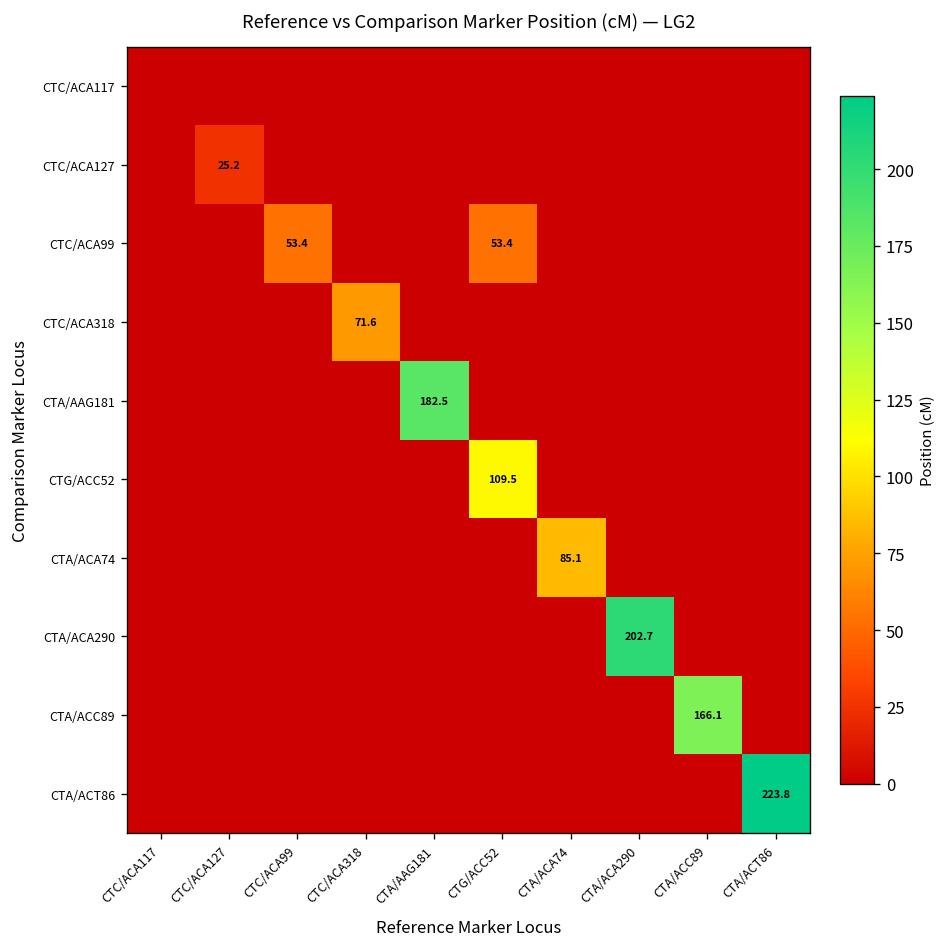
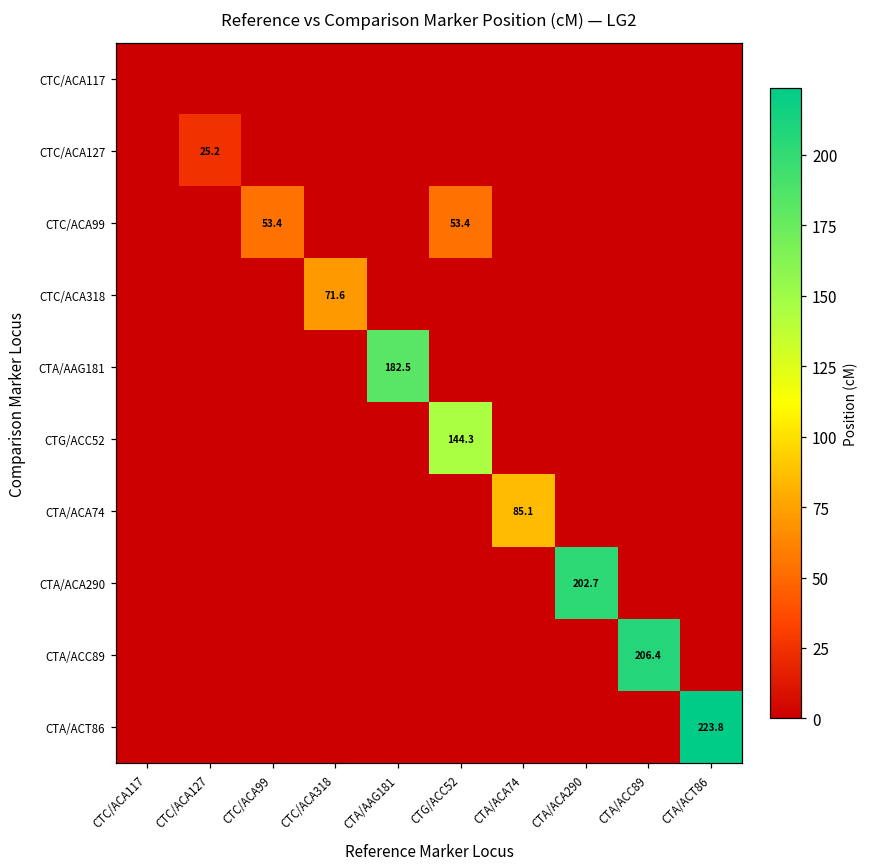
  {
    "CTC/ACA127": {
      "CTC/ACA127": 25.2
    },
    "CTC/ACA99": {
      "CTC/ACA99": 53.4,
      "CTG/ACC52": 53.4
    },
    "CTC/ACA318": {
      "CTC/ACA318": 71.6
    },
    "CTA/AAG181": {
      "CTA/AAG181": 182.5
    },
    "CTG/ACC52": {
-     "CTG/ACC52": 109.5
+     "CTG/ACC52": 144.3
    },
    "CTA/ACA74": {
      "CTA/ACA74": 85.1
    },
    "CTA/ACA290": {
      "CTA/ACA290": 202.7
    },
    "CTA/ACC89": {
-     "CTA/ACC89": 166.1
+     "CTA/ACC89": 206.4
    },
    "CTA/ACT86": {
      "CTA/ACT86": 223.8
    }
  }
